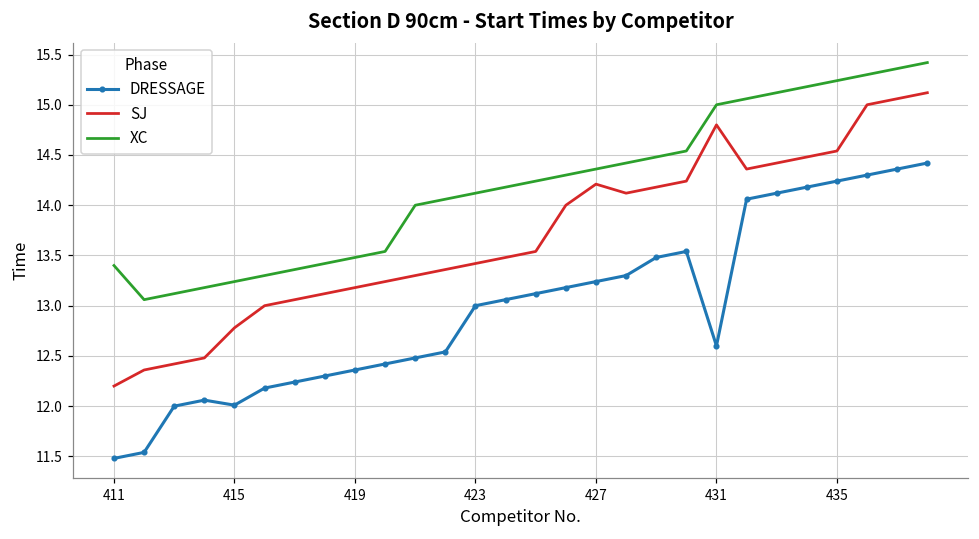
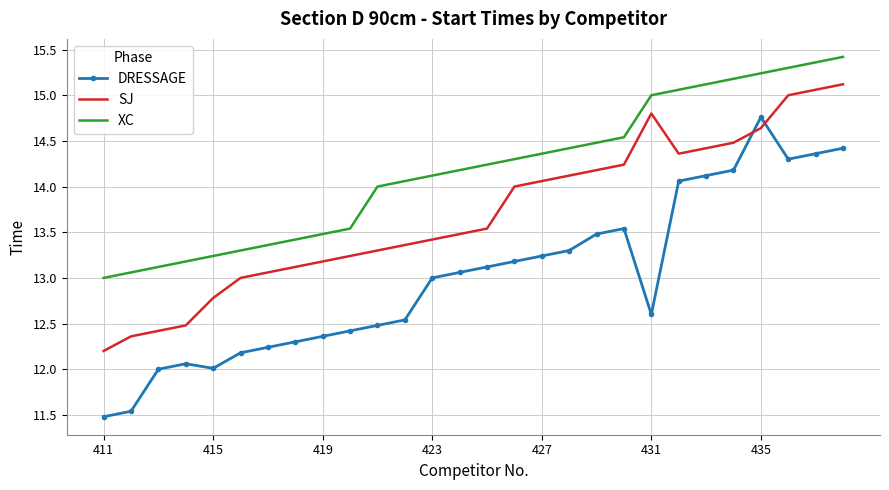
  {
    "DRESSAGE": {
      "411": 11.5,
      "415": 12.0,
      "419": 12.4,
      "423": 13.0,
      "427": 13.2,
      "431": 12.6,
-     "435": 14.2
+     "435": 14.8
    },
    "SJ": {
      "411": 12.2,
      "415": 12.8,
      "419": 13.2,
      "423": 13.4,
-     "427": 14.2,
+     "427": 14.1,
      "431": 14.8,
-     "435": 14.5
+     "435": 14.6
    },
    "XC": {
-     "411": 13.4,
+     "411": 13.0,
      "415": 13.2,
      "419": 13.5,
      "423": 14.1,
      "427": 14.4,
      "431": 15.0,
      "435": 15.2
    }
  }
